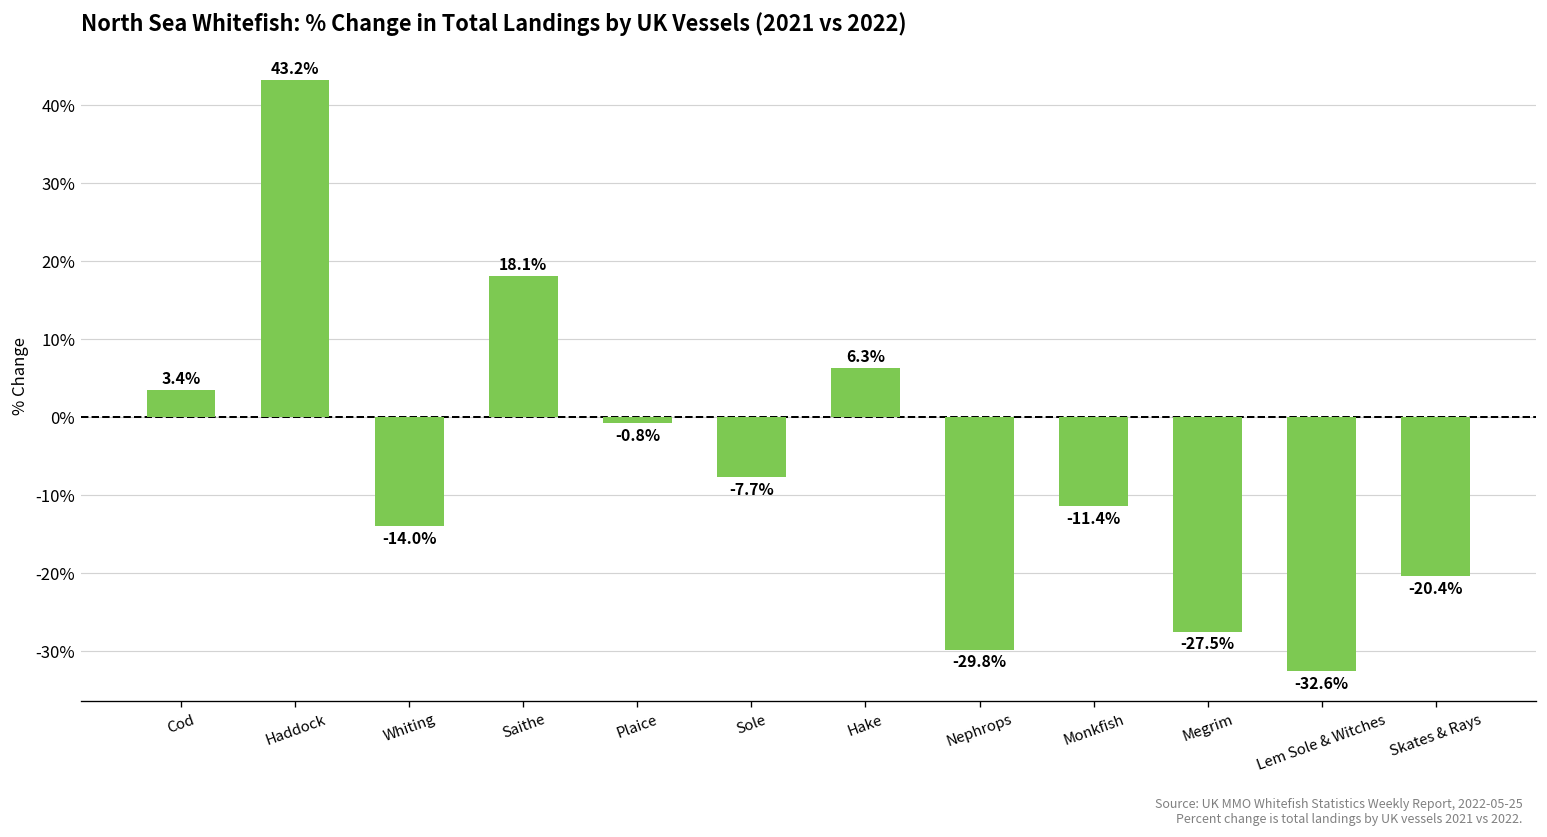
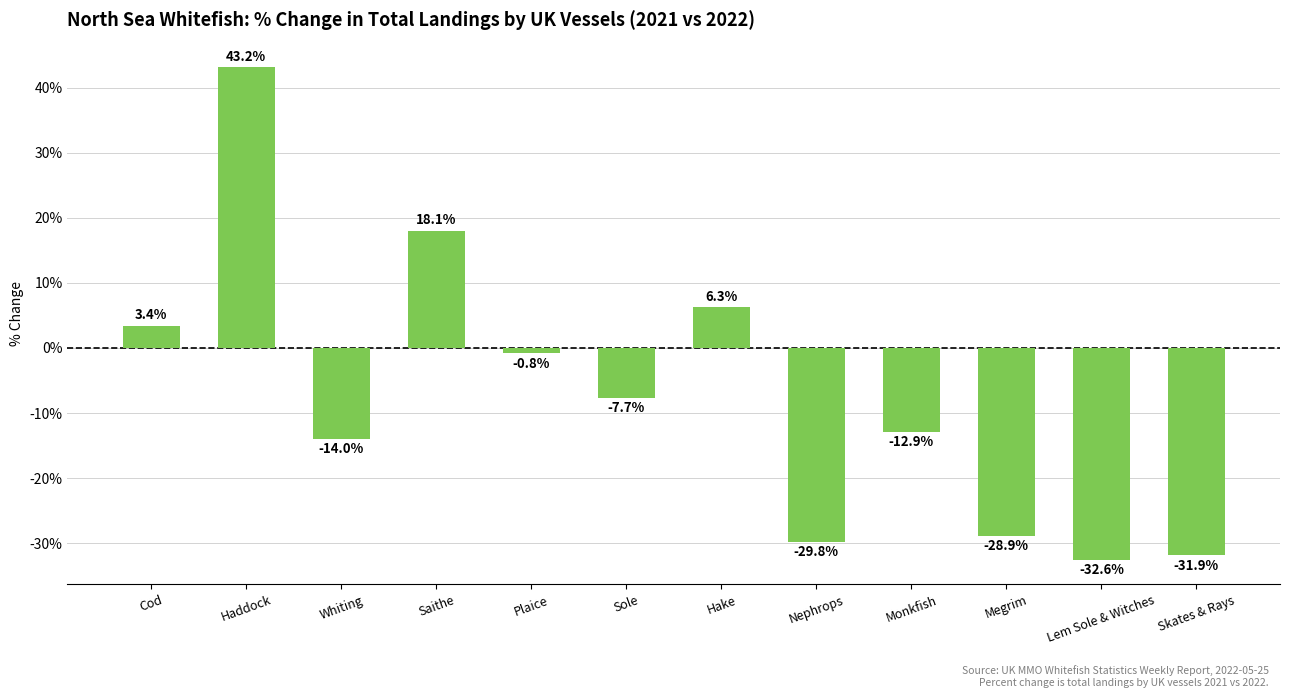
  {
    "Cod": "3.4%",
    "Haddock": "43.2%",
    "Whiting": "-14.0%",
    "Saithe": "18.1%",
    "Plaice": "-0.8%",
    "Sole": "-7.7%",
    "Hake": "6.3%",
    "Nephrops": "-29.8%",
-   "Monkfish": "-11.4%",
-   "Megrim": "-27.5%",
+   "Monkfish": "-12.9%",
+   "Megrim": "-28.9%",
    "Lem Sole & Witches": "-32.6%",
-   "Skates & Rays": "-20.4%"
+   "Skates & Rays": "-31.9%"
  }
